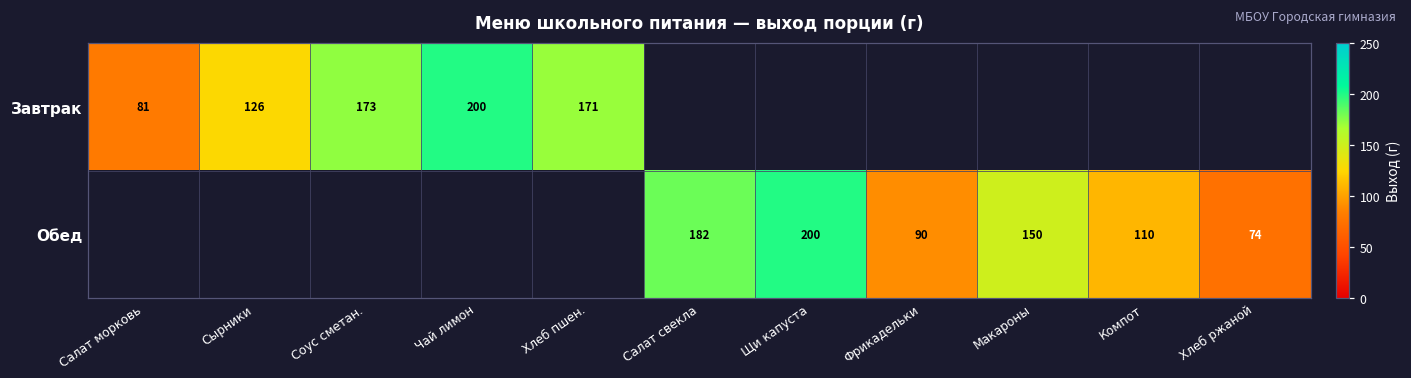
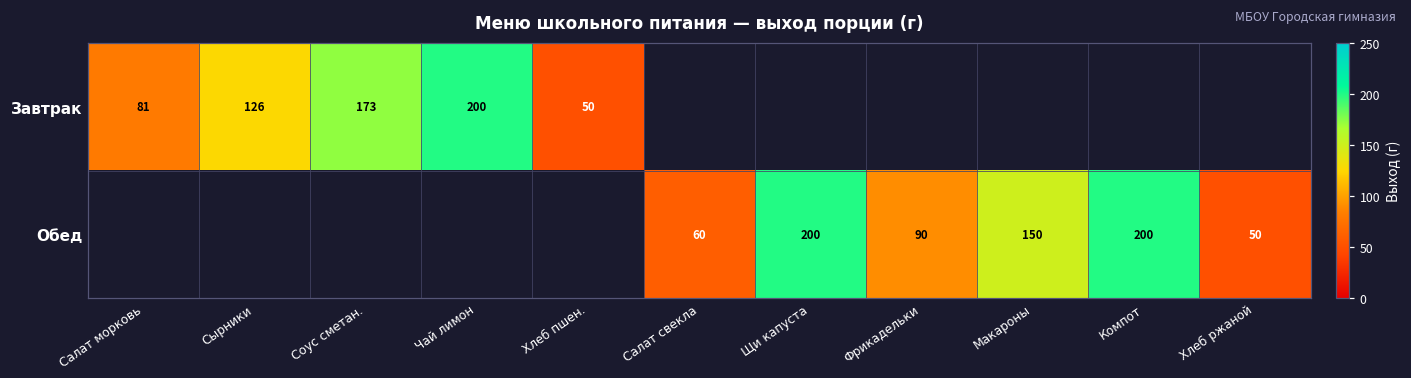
  {
    "Завтрак": {
      "Салат морковь": 81,
      "Сырники": 126,
      "Соус сметан.": 173,
      "Чай лимон": 200,
-     "Хлеб пшен.": 171
+     "Хлеб пшен.": 50
    },
    "Обед": {
-     "Салат свекла": 182,
+     "Салат свекла": 60,
      "Щи капуста": 200,
      "Фрикадельки": 90,
      "Макароны": 150,
-     "Компот": 110,
-     "Хлеб ржаной": 74
+     "Компот": 200,
+     "Хлеб ржаной": 50
    }
  }
